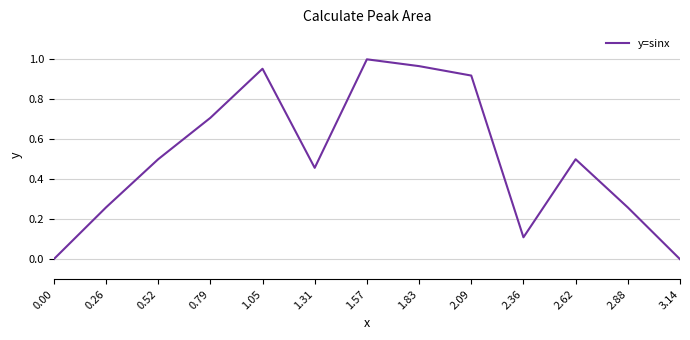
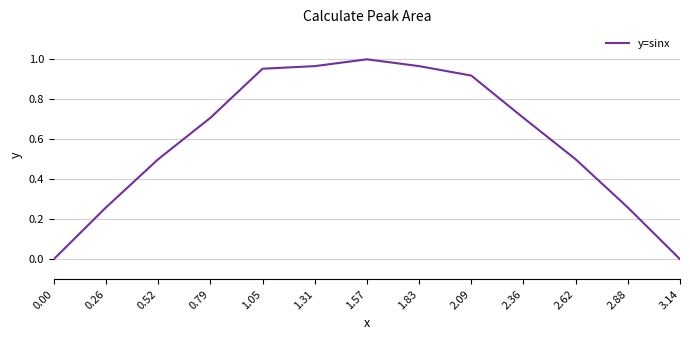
  {
    "0.00": 0.00,
    "0.26": 0.26,
    "0.52": 0.50,
    "0.79": 0.71,
    "1.05": 0.95,
-   "1.31": 0.46,
+   "1.31": 0.97,
    "1.57": 1.00,
    "1.83": 0.97,
    "2.09": 0.92,
-   "2.36": 0.11,
+   "2.36": 0.71,
    "2.62": 0.50,
    "2.88": 0.26,
    "3.14": 0.00
  }
